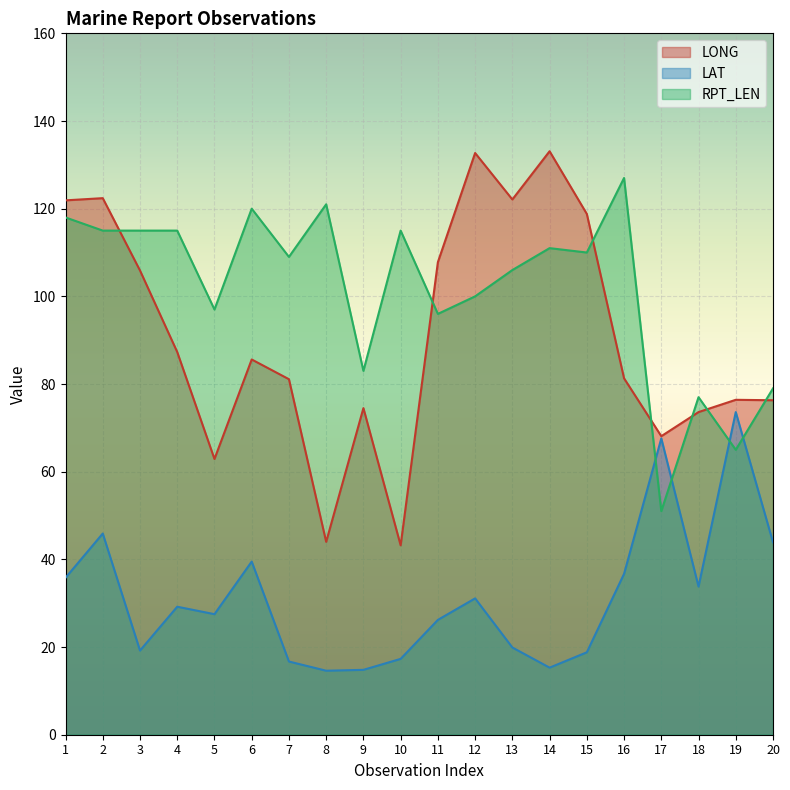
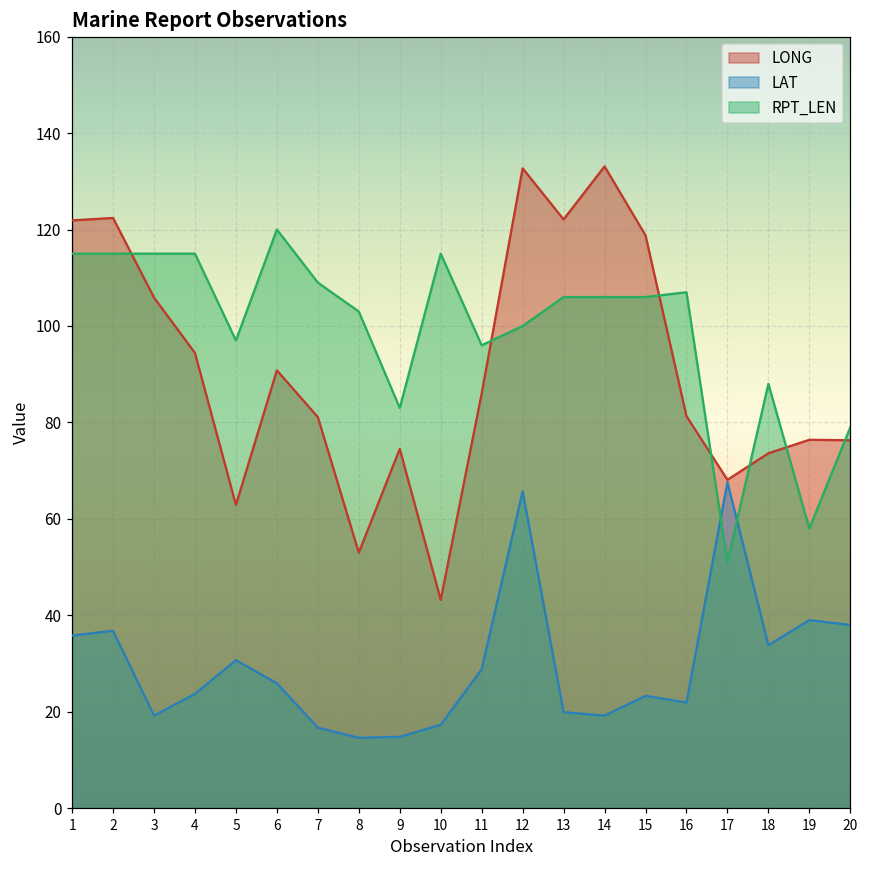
  {
    "LONG": {
      "1": 122,
      "2": 122,
      "3": 106,
-     "4": 87,
+     "4": 94,
      "5": 63,
-     "6": 86,
+     "6": 91,
      "7": 81,
-     "8": 44,
+     "8": 53,
      "9": 75,
      "10": 43,
-     "11": 108,
+     "11": 86,
      "12": 133,
      "13": 122,
      "14": 133,
      "15": 119,
      "16": 81,
      "18": 74,
      "19": 76,
      "20": 76
    },
    "LAT": {
      "1": 36,
-     "2": 46,
+     "2": 37,
      "3": 19,
-     "4": 29,
-     "5": 28,
-     "6": 40,
+     "4": 24,
+     "5": 31,
+     "6": 26,
      "7": 17,
      "8": 15,
      "9": 15,
      "10": 17,
-     "11": 26,
-     "12": 31,
+     "11": 29,
+     "12": 66,
      "13": 20,
-     "14": 15,
-     "15": 19,
-     "16": 37,
+     "14": 19,
+     "15": 23,
+     "16": 22,
      "18": 34,
-     "19": 74,
-     "20": 44
+     "19": 39,
+     "20": 38
    },
    "RPT_LEN": {
-     "1": 118,
+     "1": 115,
      "2": 115,
      "3": 115,
      "4": 115,
      "5": 97,
      "6": 120,
      "7": 109,
-     "8": 121,
+     "8": 103,
      "9": 83,
      "10": 115,
      "11": 96,
      "12": 100,
      "13": 106,
-     "14": 111,
-     "15": 110,
-     "16": 127,
+     "14": 106,
+     "15": 106,
+     "16": 107,
      "17": 51,
-     "18": 77,
-     "19": 65,
+     "18": 88,
+     "19": 58,
      "20": 79
    }
  }
